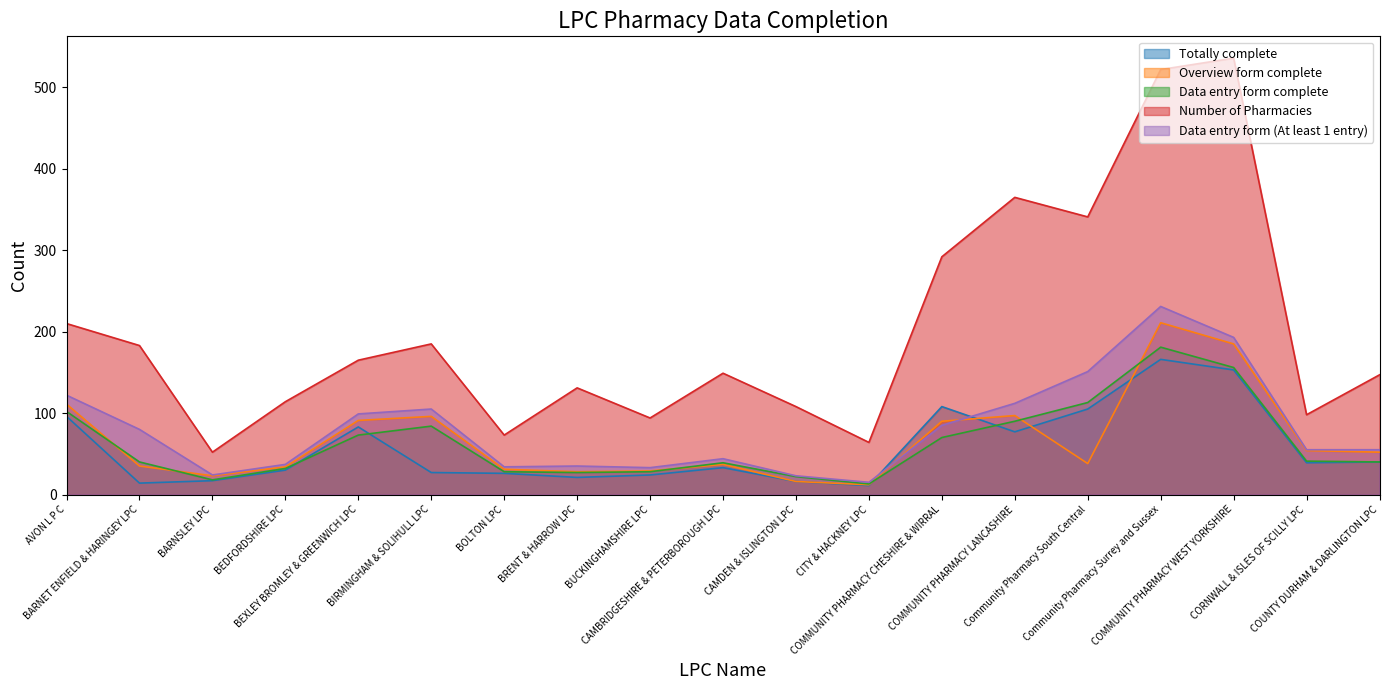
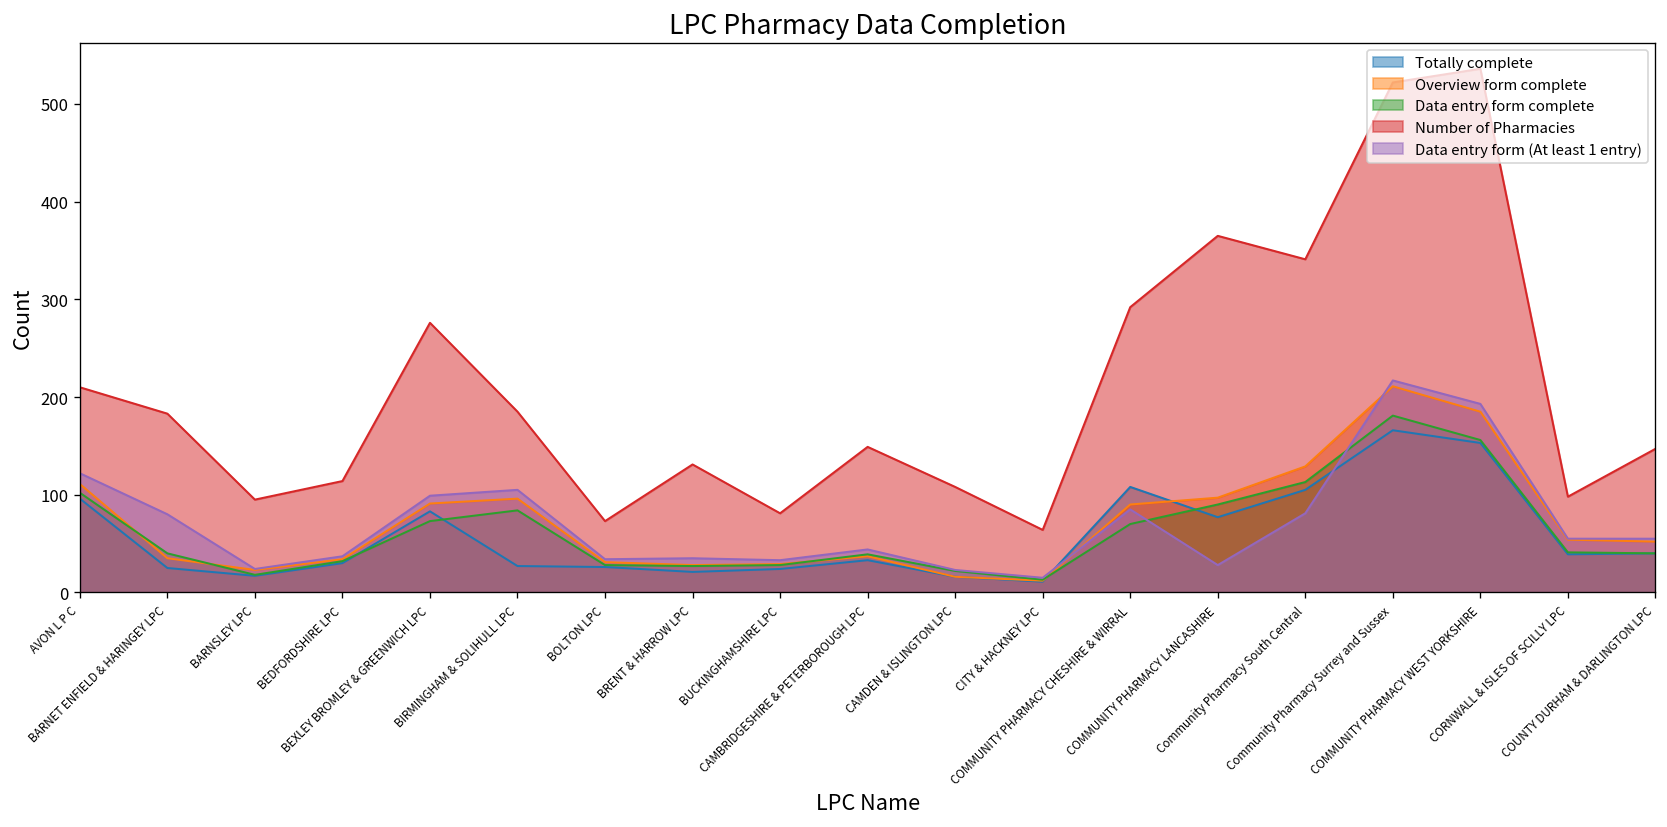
  {
    "Totally complete": {
      "AVON L P C": 100,
-     "BARNET ENFIELD & HARINGEY LPC": 10,
+     "BARNET ENFIELD & HARINGEY LPC": 30,
      "BEXLEY BROMLEY & GREENWICH LPC": 80,
      "BIRMINGHAM & SOLIHULL LPC": 30,
      "BRENT & HARROW LPC": 20,
      "BUCKINGHAMSHIRE LPC": 20,
      "CAMBRIDGESHIRE & PETERBOROUGH LPC": 30,
      "COMMUNITY PHARMACY CHESHIRE & WIRRAL": 110,
      "COMMUNITY PHARMACY LANCASHIRE": 80,
      "Community Pharmacy South Central": 110,
      "Community Pharmacy Surrey and Sussex": 170
    },
    "Overview form complete": {
      "AVON L P C": 110,
      "BARNET ENFIELD & HARINGEY LPC": 40,
      "BEXLEY BROMLEY & GREENWICH LPC": 90,
      "BIRMINGHAM & SOLIHULL LPC": 100,
      "COMMUNITY PHARMACY CHESHIRE & WIRRAL": 90,
      "COMMUNITY PHARMACY LANCASHIRE": 100,
-     "Community Pharmacy South Central": 40,
+     "Community Pharmacy South Central": 130,
      "Community Pharmacy Surrey and Sussex": 210,
      "COMMUNITY PHARMACY WEST YORKSHIRE": 190
    },
    "Data entry form complete": {
      "AVON L P C": 100,
      "BARNET ENFIELD & HARINGEY LPC": 40,
      "BEXLEY BROMLEY & GREENWICH LPC": 70,
      "BIRMINGHAM & SOLIHULL LPC": 80,
      "COMMUNITY PHARMACY CHESHIRE & WIRRAL": 70,
      "COMMUNITY PHARMACY LANCASHIRE": 90,
      "Community Pharmacy South Central": 110,
      "Community Pharmacy Surrey and Sussex": 180
    },
    "Number of Pharmacies": {
      "AVON L P C": 210,
      "BARNET ENFIELD & HARINGEY LPC": 180,
-     "BARNSLEY LPC": 50,
+     "BARNSLEY LPC": 100,
      "BEDFORDSHIRE LPC": 110,
-     "BEXLEY BROMLEY & GREENWICH LPC": 170,
+     "BEXLEY BROMLEY & GREENWICH LPC": 280,
      "BIRMINGHAM & SOLIHULL LPC": 190,
      "BOLTON LPC": 70,
      "BRENT & HARROW LPC": 130,
-     "BUCKINGHAMSHIRE LPC": 90,
+     "BUCKINGHAMSHIRE LPC": 80,
      "CAMBRIDGESHIRE & PETERBOROUGH LPC": 150,
      "CAMDEN & ISLINGTON LPC": 110,
      "CITY & HACKNEY LPC": 60,
      "COMMUNITY PHARMACY CHESHIRE & WIRRAL": 290,
      "COMMUNITY PHARMACY LANCASHIRE": 370,
      "Community Pharmacy South Central": 340,
      "CORNWALL & ISLES OF SCILLY LPC": 100,
      "COUNTY DURHAM & DARLINGTON LPC": 150
    },
    "Data entry form (At least 1 entry)": {
      "AVON L P C": 120,
      "BARNET ENFIELD & HARINGEY LPC": 80,
      "BEXLEY BROMLEY & GREENWICH LPC": 100,
      "BIRMINGHAM & SOLIHULL LPC": 110,
      "BRENT & HARROW LPC": 40,
      "BUCKINGHAMSHIRE LPC": 30,
      "CAMBRIDGESHIRE & PETERBOROUGH LPC": 40,
      "COMMUNITY PHARMACY CHESHIRE & WIRRAL": 90,
-     "COMMUNITY PHARMACY LANCASHIRE": 110,
-     "Community Pharmacy South Central": 150,
-     "Community Pharmacy Surrey and Sussex": 230,
+     "COMMUNITY PHARMACY LANCASHIRE": 30,
+     "Community Pharmacy South Central": 80,
+     "Community Pharmacy Surrey and Sussex": 220,
      "COMMUNITY PHARMACY WEST YORKSHIRE": 190
    }
  }
